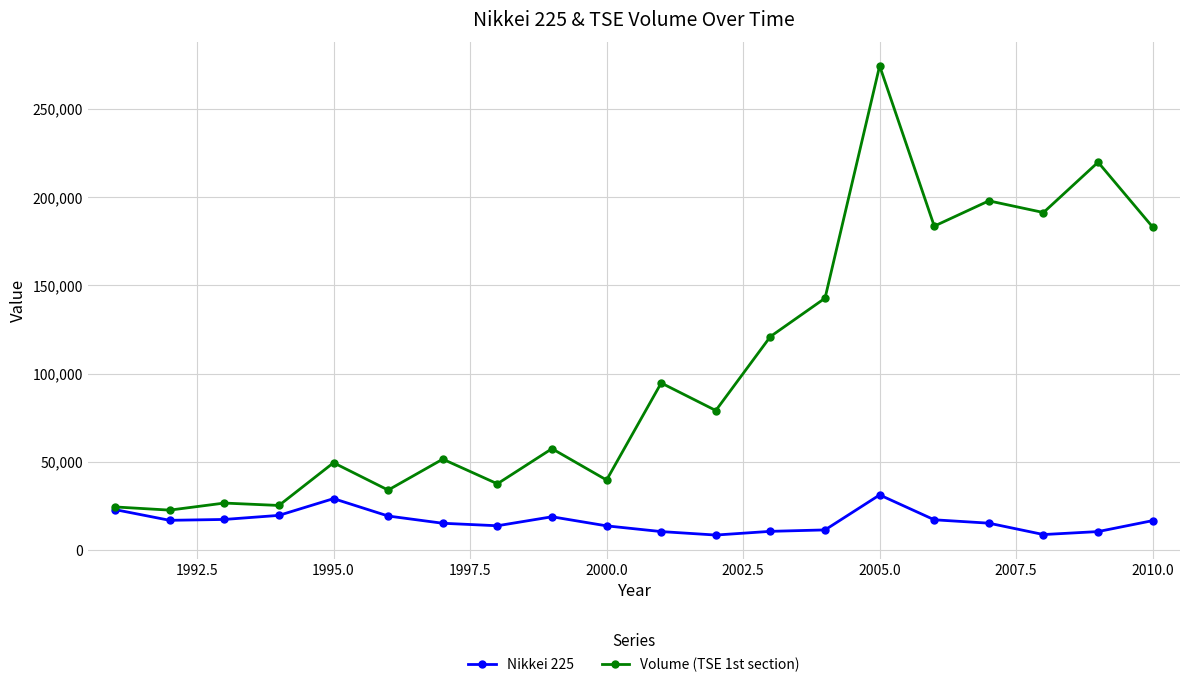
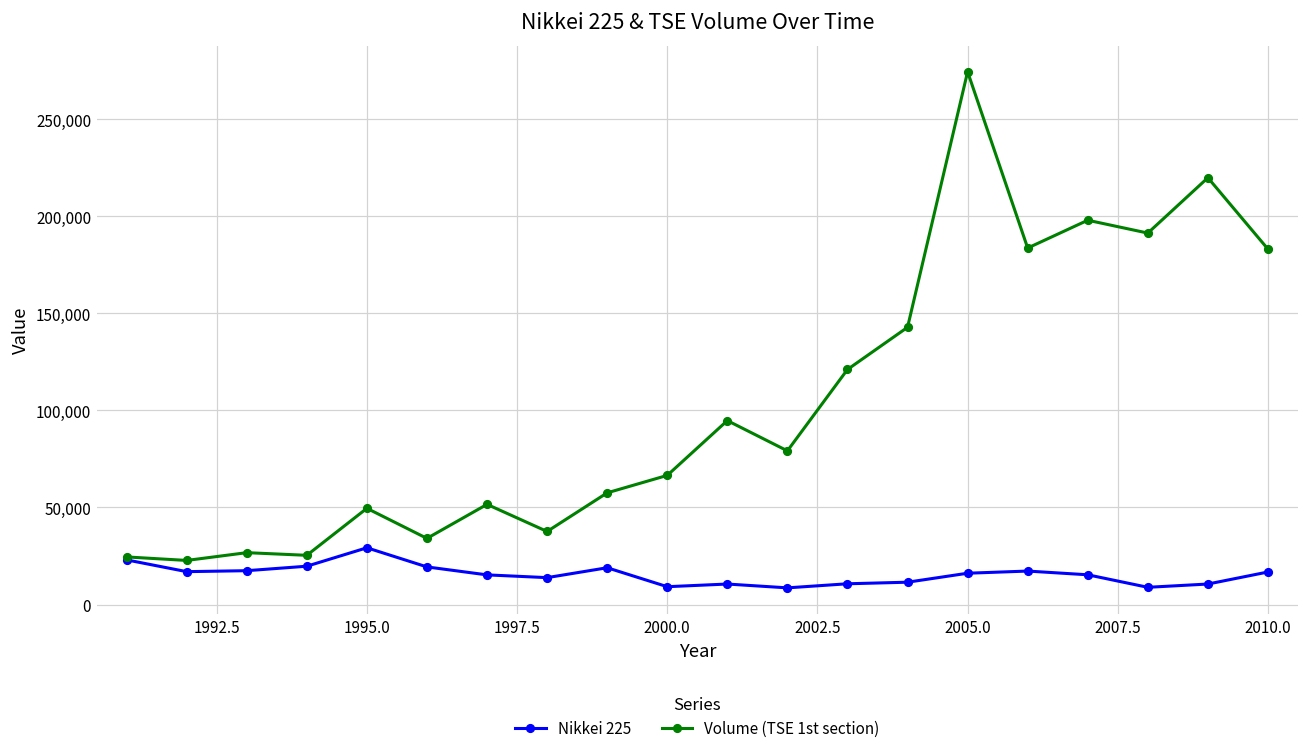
  {
    "Nikkei 225": {
      "1995.0": "29,000",
-     "2000.0": "14,000",
-     "2005.0": "31,000",
+     "2000.0": "9,000",
+     "2005.0": "16,000",
      "2010.0": "17,000"
    },
    "Volume (TSE 1st section)": {
      "1995.0": "50,000",
-     "2000.0": "40,000",
+     "2000.0": "66,000",
      "2005.0": "274,000",
      "2010.0": "183,000"
    }
  }
